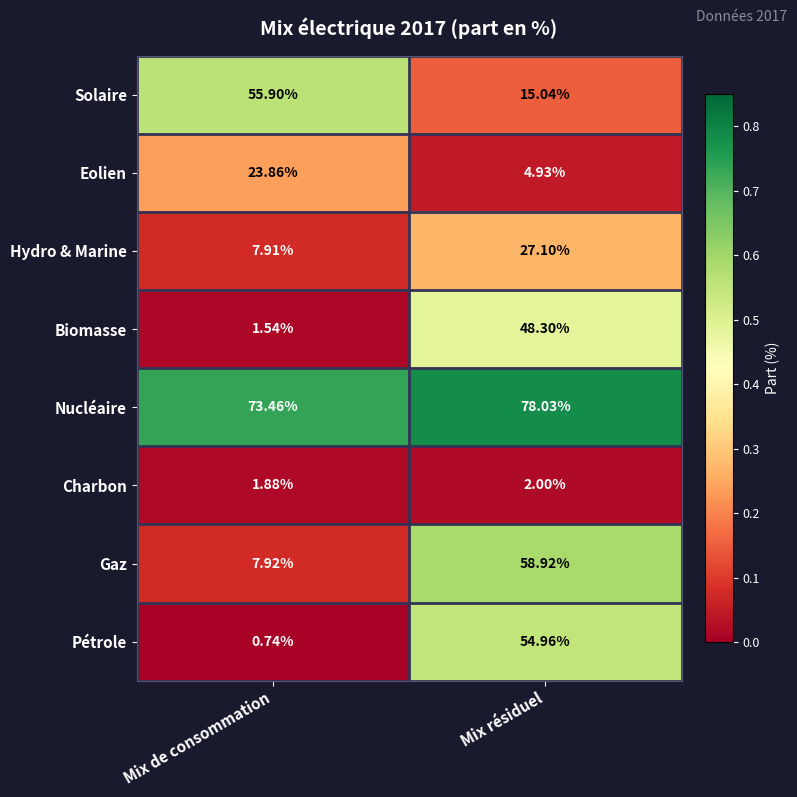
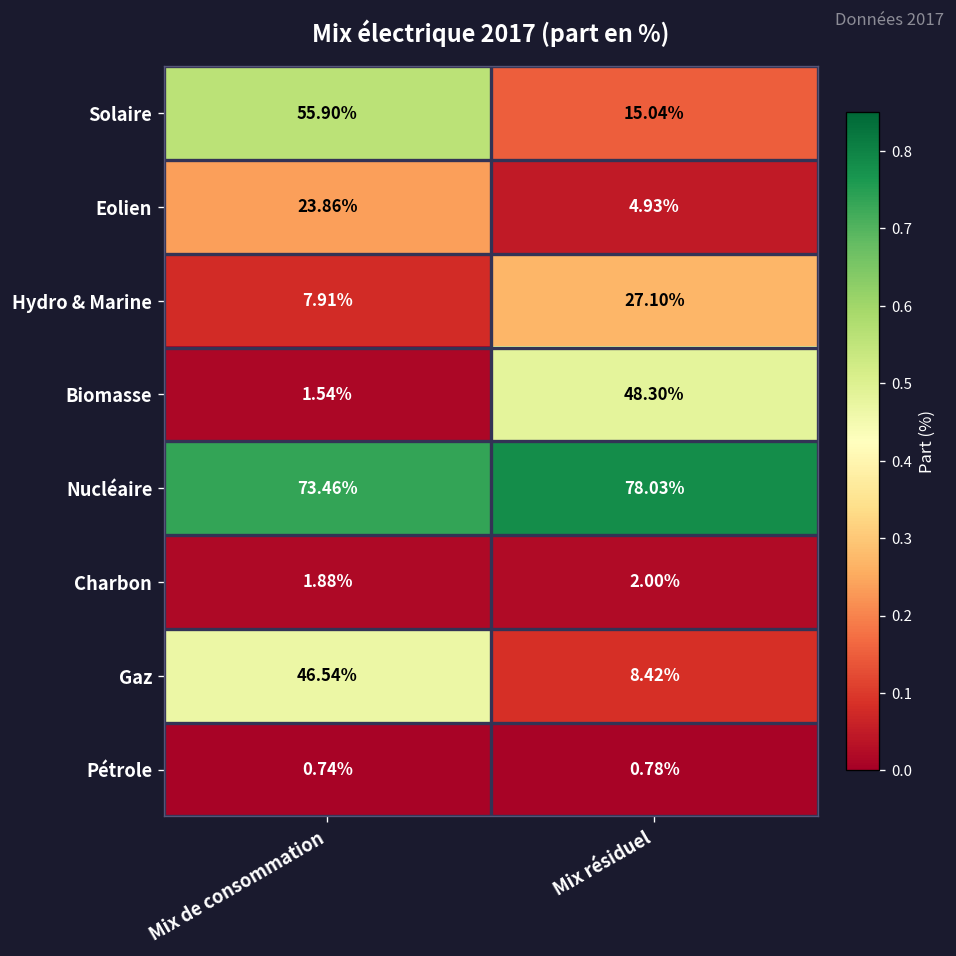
  {
    "Solaire": {
      "Mix de consommation": "55.90%",
      "Mix résiduel": "15.04%"
    },
    "Eolien": {
      "Mix de consommation": "23.86%",
      "Mix résiduel": "4.93%"
    },
    "Hydro & Marine": {
      "Mix de consommation": "7.91%",
      "Mix résiduel": "27.10%"
    },
    "Biomasse": {
      "Mix de consommation": "1.54%",
      "Mix résiduel": "48.30%"
    },
    "Nucléaire": {
      "Mix de consommation": "73.46%",
      "Mix résiduel": "78.03%"
    },
    "Charbon": {
      "Mix de consommation": "1.88%",
      "Mix résiduel": "2.00%"
    },
    "Gaz": {
-     "Mix de consommation": "7.92%",
-     "Mix résiduel": "58.92%"
+     "Mix de consommation": "46.54%",
+     "Mix résiduel": "8.42%"
    },
    "Pétrole": {
      "Mix de consommation": "0.74%",
-     "Mix résiduel": "54.96%"
+     "Mix résiduel": "0.78%"
    }
  }
